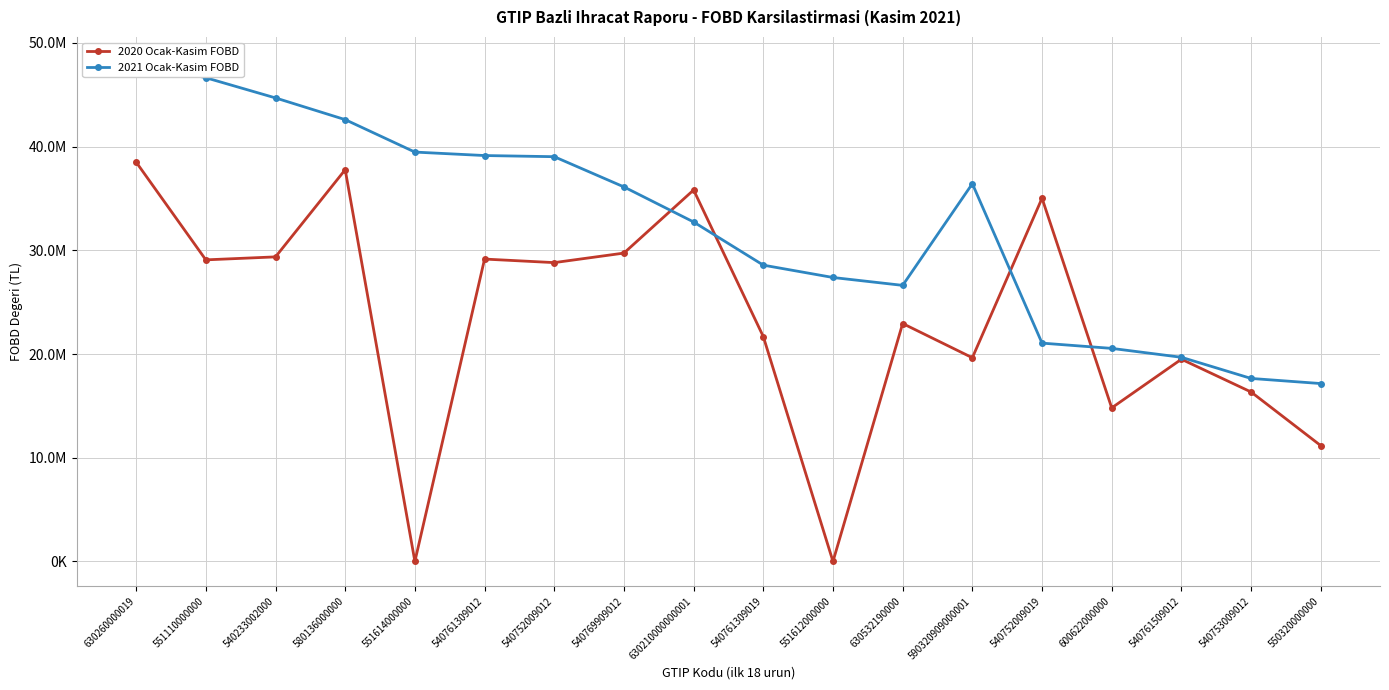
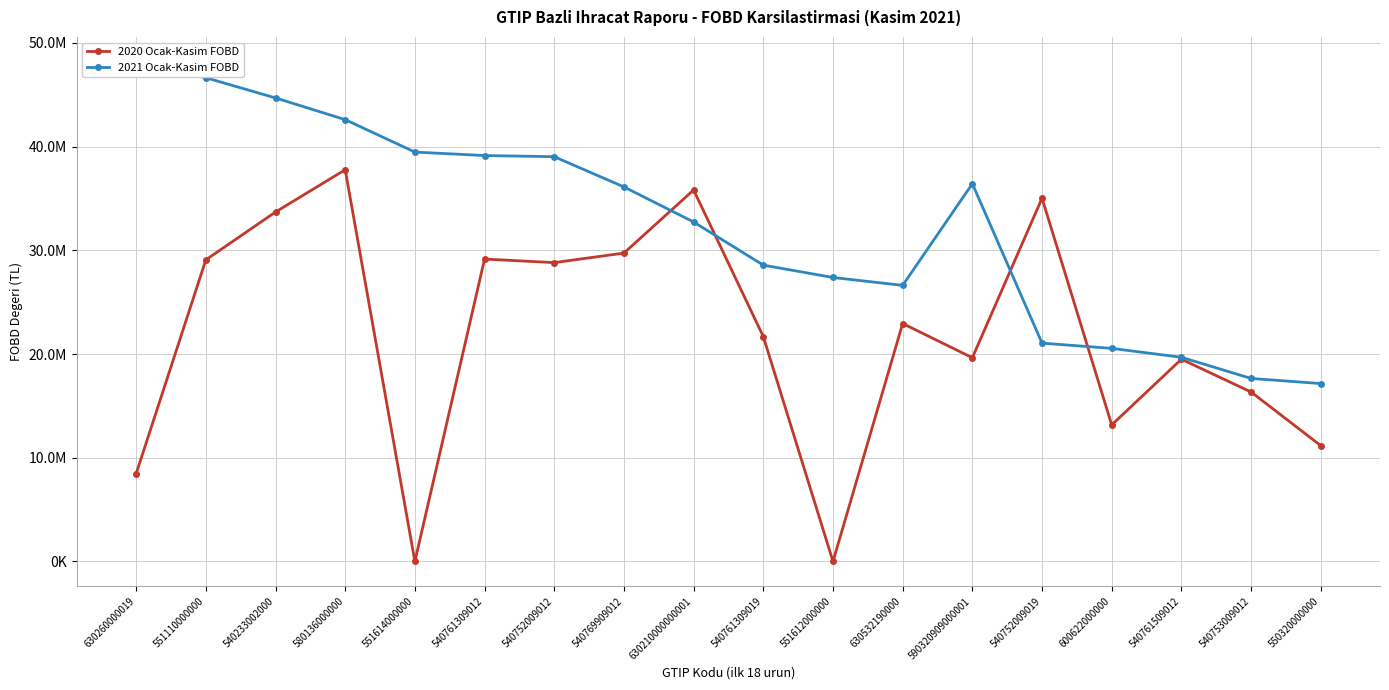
  {
    "2020 Ocak-Kasim FOBD": {
-     "630260000019": 38500000,
+     "630260000019": 8500000,
      "551110000000": 29100000,
-     "540233002000": 29400000,
+     "540233002000": 33700000,
      "580136000000": 37800000,
      "551614000000": 0,
      "540761309012": 29200000,
      "540752009012": 28800000,
      "540769909012": 29700000,
      "630210000000001": 35800000,
      "540761309019": 21700000,
      "551612000000": 0,
      "630532190000": 22900000,
      "590320909000001": 19600000,
      "540752009019": 35000000,
-     "600622000000": 14800000,
+     "600622000000": 13200000,
      "540753009012": 16300000,
      "550320000000": 11200000
    },
    "2021 Ocak-Kasim FOBD": {
      "551110000000": 46600000,
      "540233002000": 44700000,
      "580136000000": 42600000,
      "551614000000": 39500000,
      "540761309012": 39100000,
      "540752009012": 39000000,
      "540769909012": 36100000,
      "630210000000001": 32700000,
      "540761309019": 28600000,
      "551612000000": 27400000,
      "630532190000": 26600000,
      "590320909000001": 36400000,
      "540752009019": 21100000,
      "600622000000": 20500000,
      "540753009012": 17600000,
      "550320000000": 17200000
    }
  }
